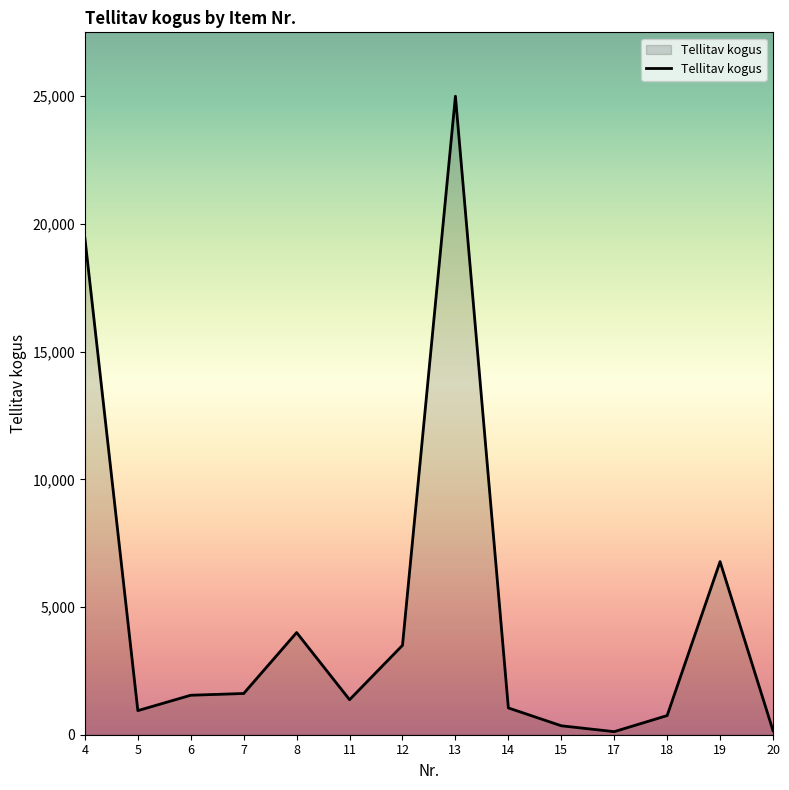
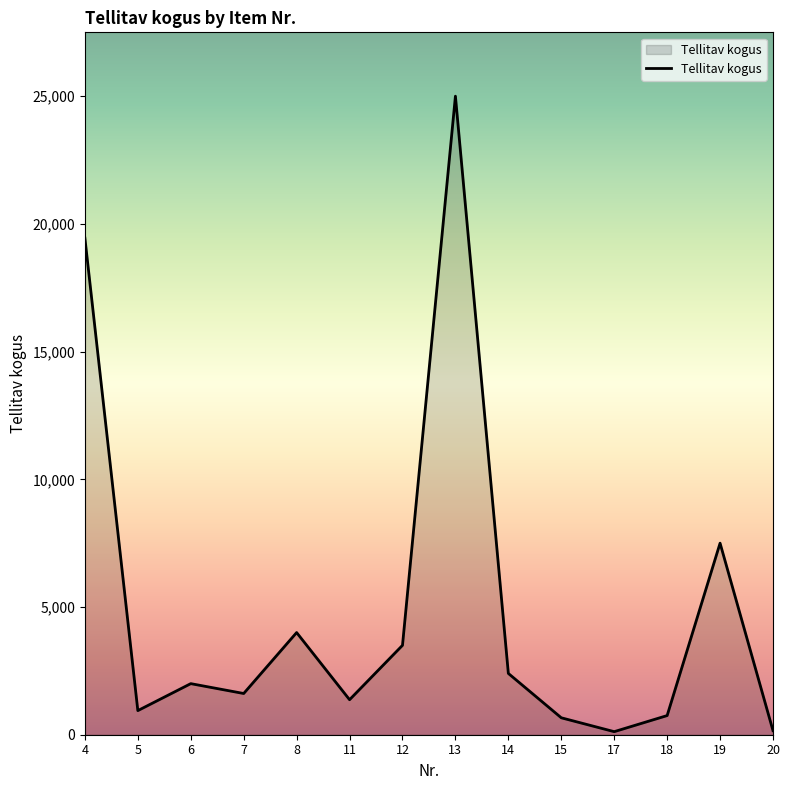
  {
    "4": "19,400",
    "5": "900",
-   "6": "1,500",
+   "6": "2,000",
    "7": "1,600",
    "8": "4,000",
    "11": "1,400",
    "12": "3,500",
    "13": "25,000",
-   "14": "1,000",
-   "15": "400",
+   "14": "2,400",
+   "15": "700",
    "17": "100",
    "18": "800",
-   "19": "6,800",
+   "19": "7,500",
    "20": "200"
  }
